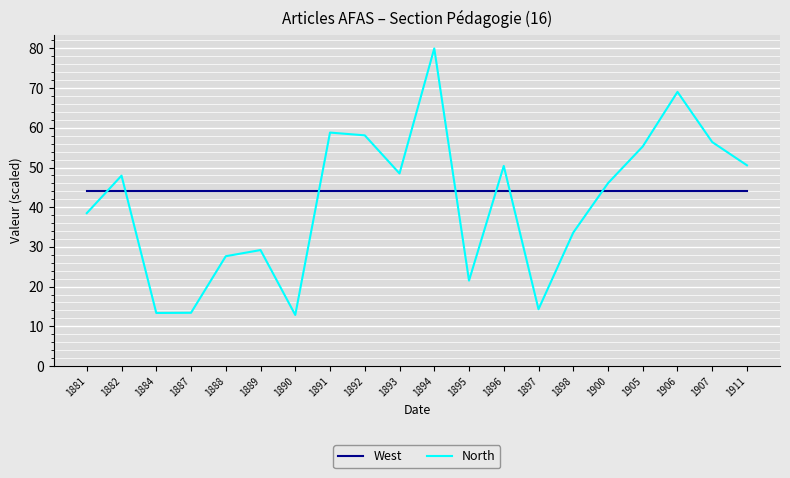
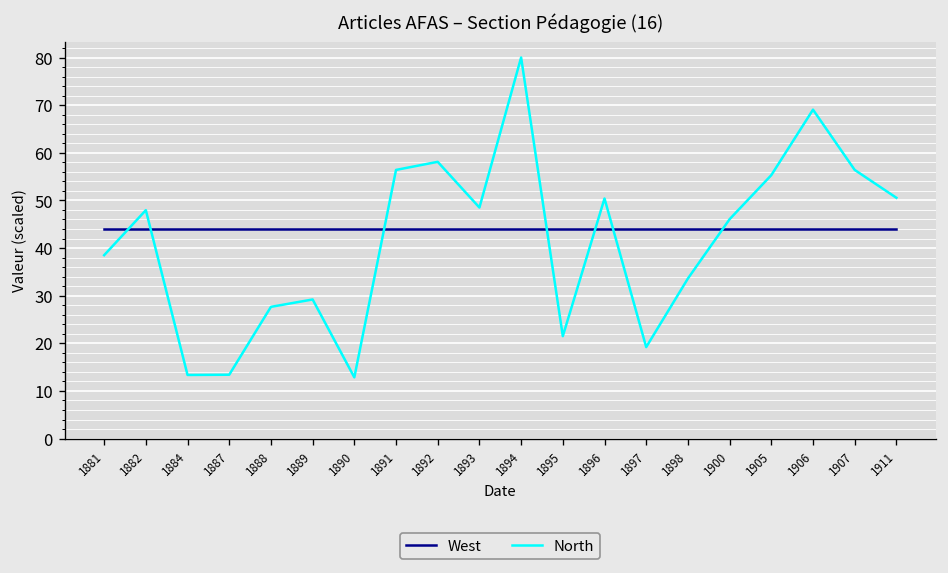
  {
    "West": {
      "1881": 44,
      "1882": 44,
      "1884": 44,
      "1887": 44,
      "1888": 44,
      "1889": 44,
      "1890": 44,
      "1891": 44,
      "1892": 44,
      "1893": 44,
      "1894": 44,
      "1895": 44,
      "1896": 44,
      "1897": 44,
      "1898": 44,
      "1900": 44,
      "1905": 44,
      "1906": 44,
      "1907": 44,
      "1911": 44
    },
    "North": {
      "1881": 39,
      "1882": 48,
      "1884": 13,
      "1887": 13,
      "1888": 28,
      "1889": 29,
      "1890": 13,
-     "1891": 59,
+     "1891": 56,
      "1892": 58,
      "1893": 49,
      "1894": 80,
      "1895": 22,
      "1896": 50,
-     "1897": 14,
+     "1897": 19,
      "1898": 34,
      "1900": 46,
      "1905": 55,
      "1906": 69,
      "1907": 56,
      "1911": 51
    }
  }
